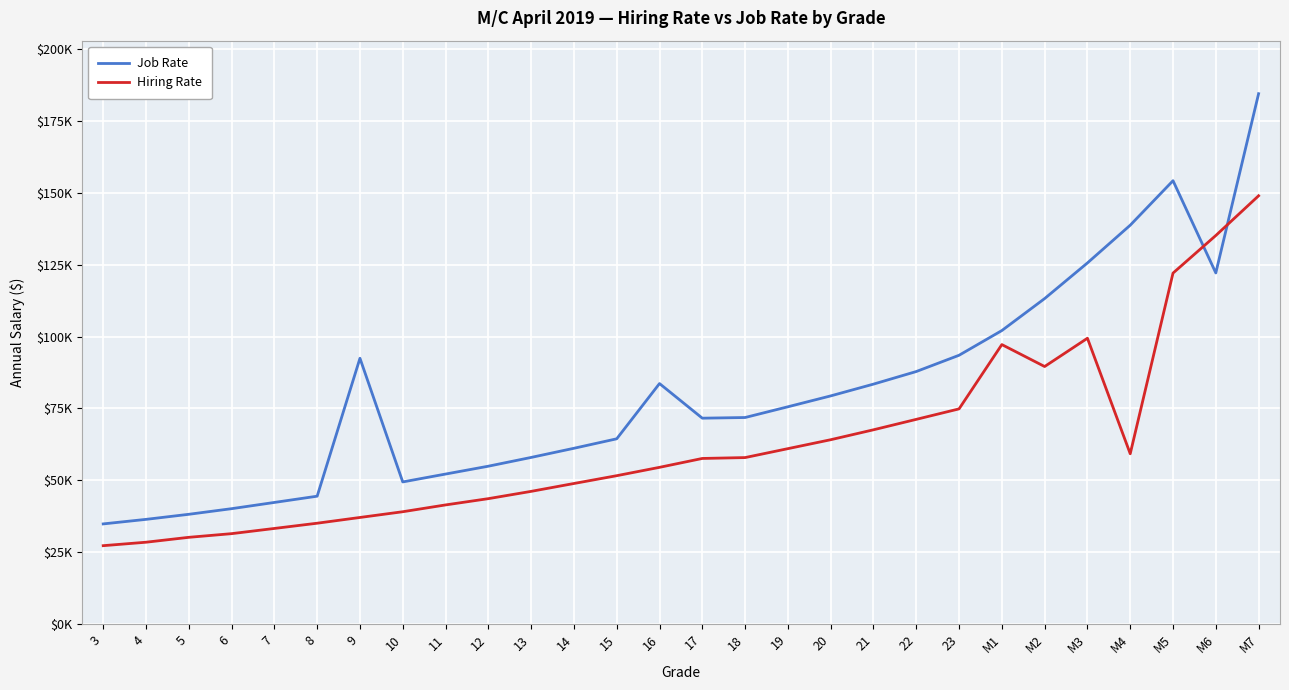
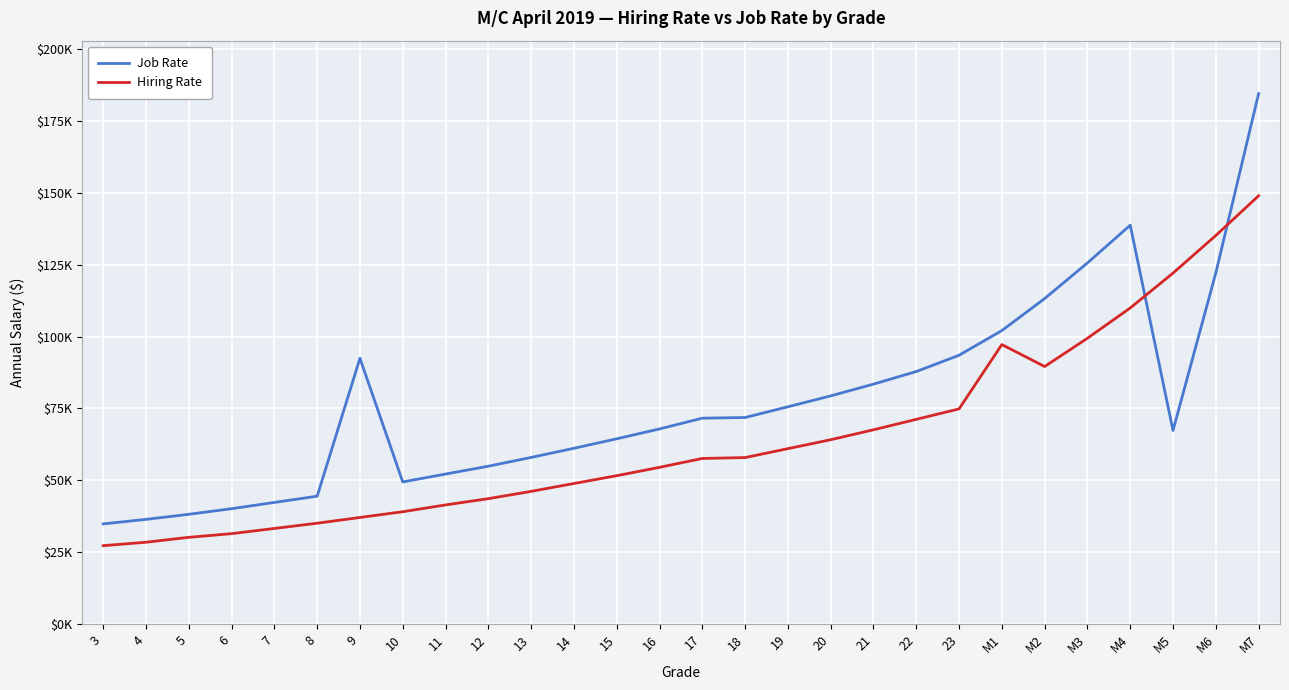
  {
    "Job Rate": {
      "3": "$35000",
      "4": "$36000",
      "5": "$38000",
      "6": "$40000",
      "7": "$42000",
      "8": "$44000",
      "9": "$92000",
      "10": "$49000",
      "11": "$52000",
      "12": "$55000",
      "13": "$58000",
      "14": "$61000",
      "15": "$64000",
-     "16": "$84000",
+     "16": "$68000",
      "17": "$72000",
      "18": "$72000",
      "19": "$76000",
      "20": "$79000",
      "21": "$83000",
      "22": "$88000",
      "23": "$93000",
      "M1": "$102000",
      "M2": "$113000",
      "M3": "$126000",
      "M4": "$139000",
-     "M5": "$154000",
+     "M5": "$67000",
      "M6": "$122000",
      "M7": "$185000"
    },
    "Hiring Rate": {
      "3": "$27000",
      "4": "$28000",
      "5": "$30000",
      "6": "$31000",
      "7": "$33000",
      "8": "$35000",
      "9": "$37000",
      "10": "$39000",
      "11": "$41000",
      "12": "$44000",
      "13": "$46000",
      "14": "$49000",
      "15": "$52000",
      "16": "$54000",
      "17": "$58000",
      "18": "$58000",
      "19": "$61000",
      "20": "$64000",
      "21": "$68000",
      "22": "$71000",
      "23": "$75000",
      "M1": "$97000",
      "M2": "$90000",
      "M3": "$99000",
-     "M4": "$59000",
+     "M4": "$110000",
      "M5": "$122000",
      "M6": "$135000",
      "M7": "$149000"
    }
  }
